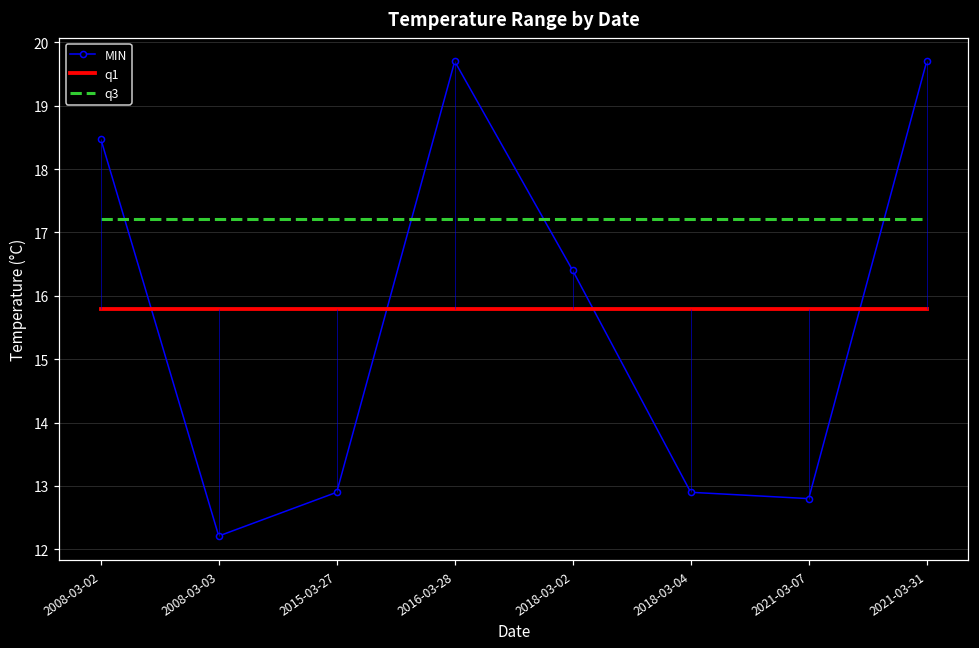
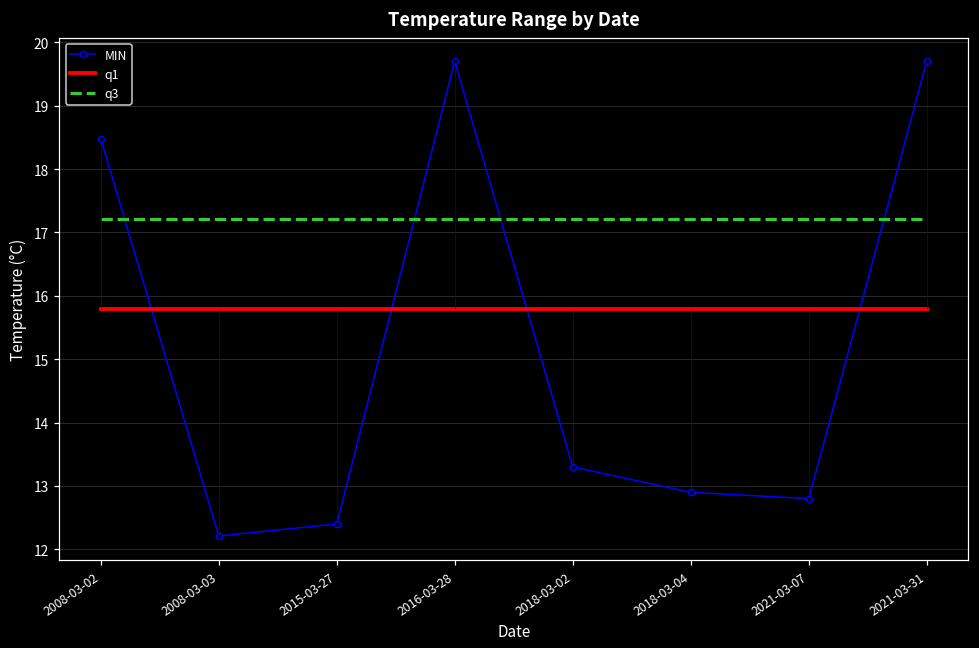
  {
    "MIN": {
      "2008-03-02": 18.5,
      "2008-03-03": 12.2,
-     "2015-03-27": 12.9,
+     "2015-03-27": 12.4,
      "2016-03-28": 19.7,
-     "2018-03-02": 16.4,
+     "2018-03-02": 13.3,
      "2018-03-04": 12.9,
      "2021-03-07": 12.8,
      "2021-03-31": 19.7
    },
    "q1": {
      "2008-03-02": 15.8,
      "2008-03-03": 15.8,
      "2015-03-27": 15.8,
      "2016-03-28": 15.8,
      "2018-03-02": 15.8,
      "2018-03-04": 15.8,
      "2021-03-07": 15.8,
      "2021-03-31": 15.8
    },
    "q3": {
      "2008-03-02": 17.2,
      "2008-03-03": 17.2,
      "2015-03-27": 17.2,
      "2016-03-28": 17.2,
      "2018-03-02": 17.2,
      "2018-03-04": 17.2,
      "2021-03-07": 17.2,
      "2021-03-31": 17.2
    }
  }
